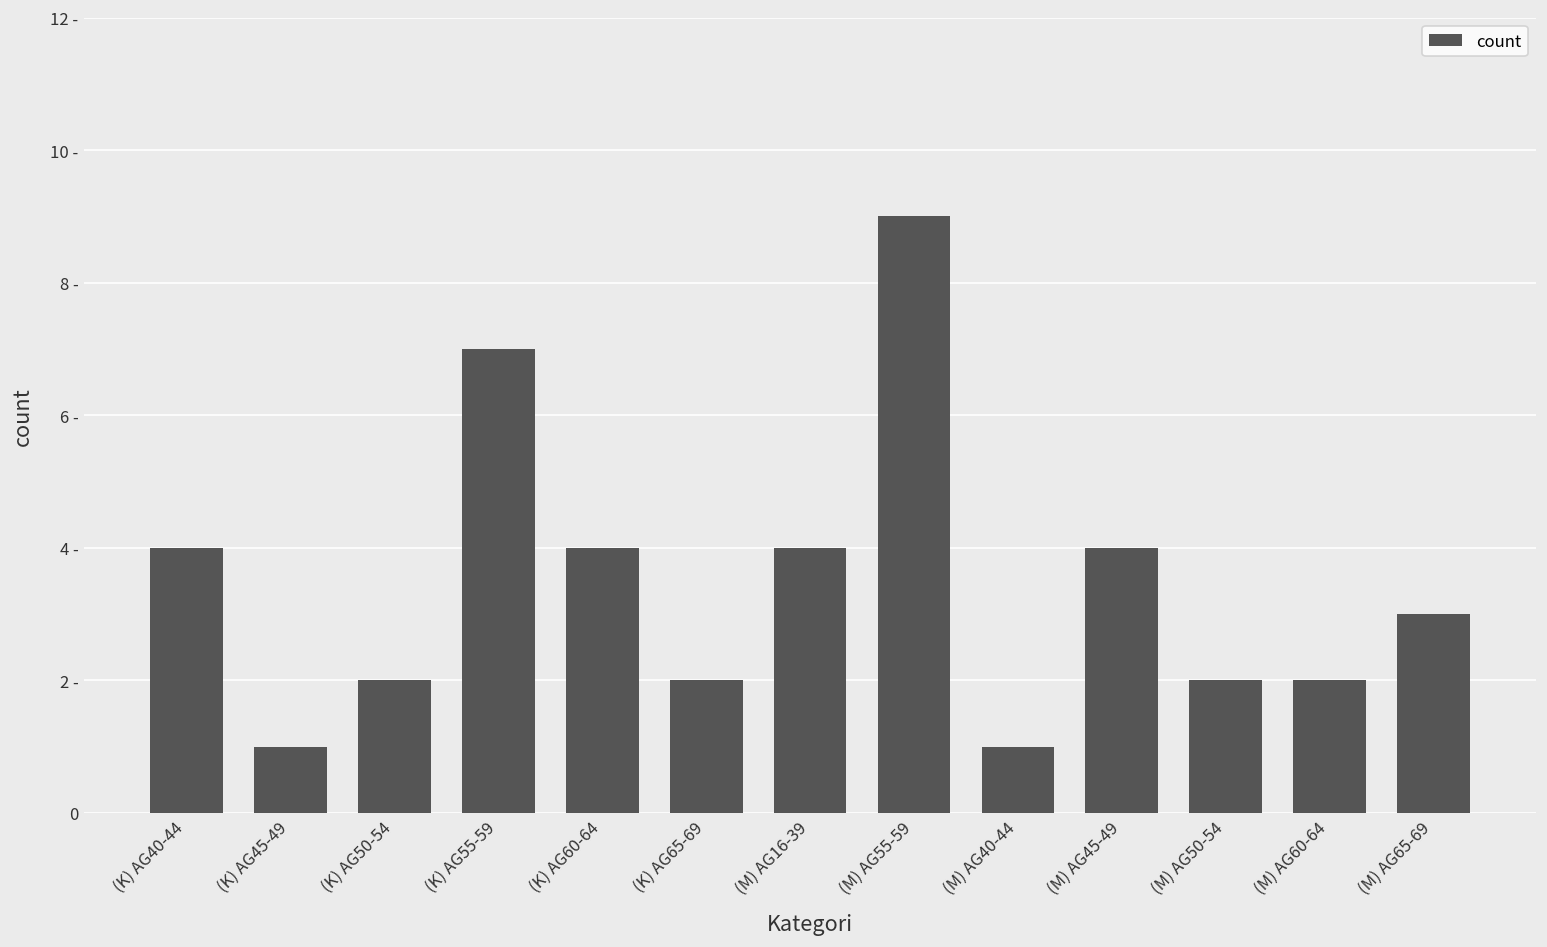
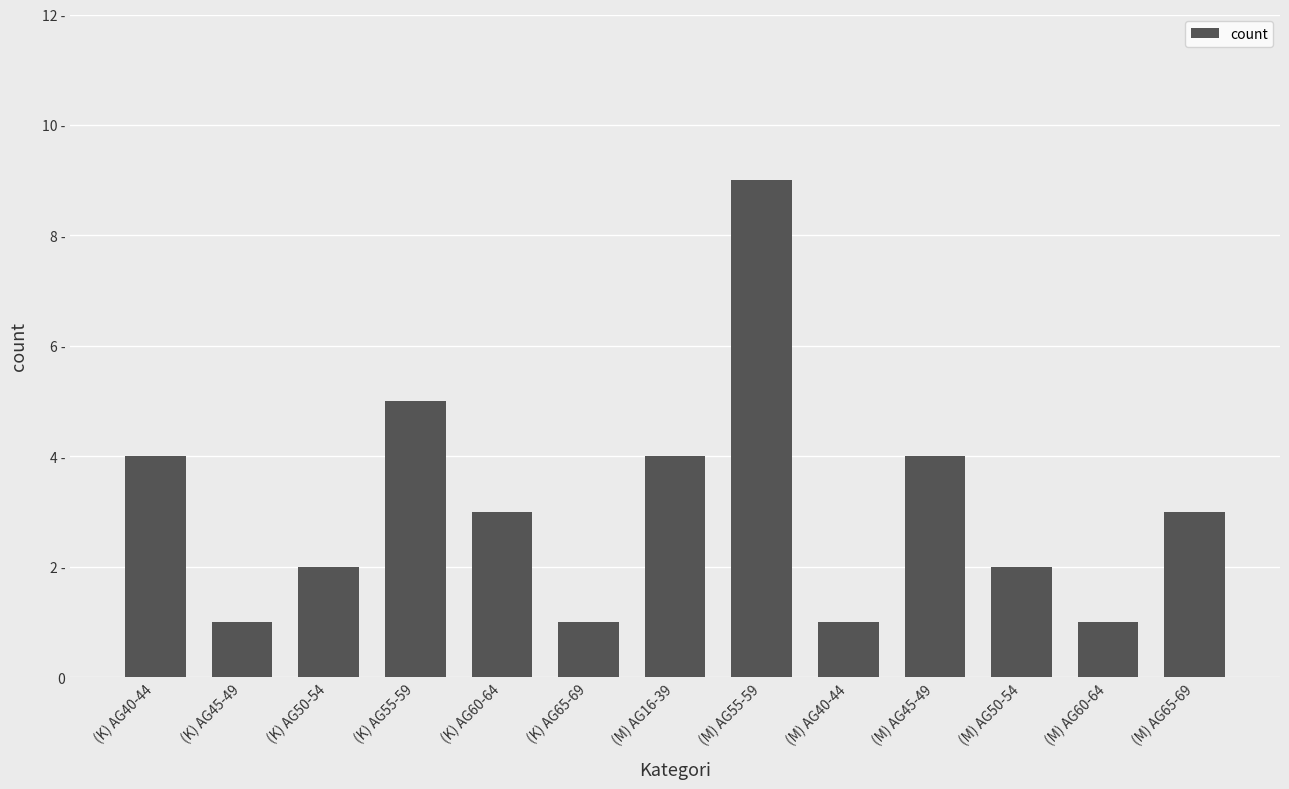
  {
    "(K) AG40-44": "4 -",
    "(K) AG45-49": "1 -",
    "(K) AG50-54": "2 -",
-   "(K) AG55-59": "7 -",
-   "(K) AG60-64": "4 -",
-   "(K) AG65-69": "2 -",
+   "(K) AG55-59": "5 -",
+   "(K) AG60-64": "3 -",
+   "(K) AG65-69": "1 -",
    "(M) AG16-39": "4 -",
    "(M) AG55-59": "9 -",
    "(M) AG40-44": "1 -",
    "(M) AG45-49": "4 -",
    "(M) AG50-54": "2 -",
-   "(M) AG60-64": "2 -",
+   "(M) AG60-64": "1 -",
    "(M) AG65-69": "3 -"
  }
